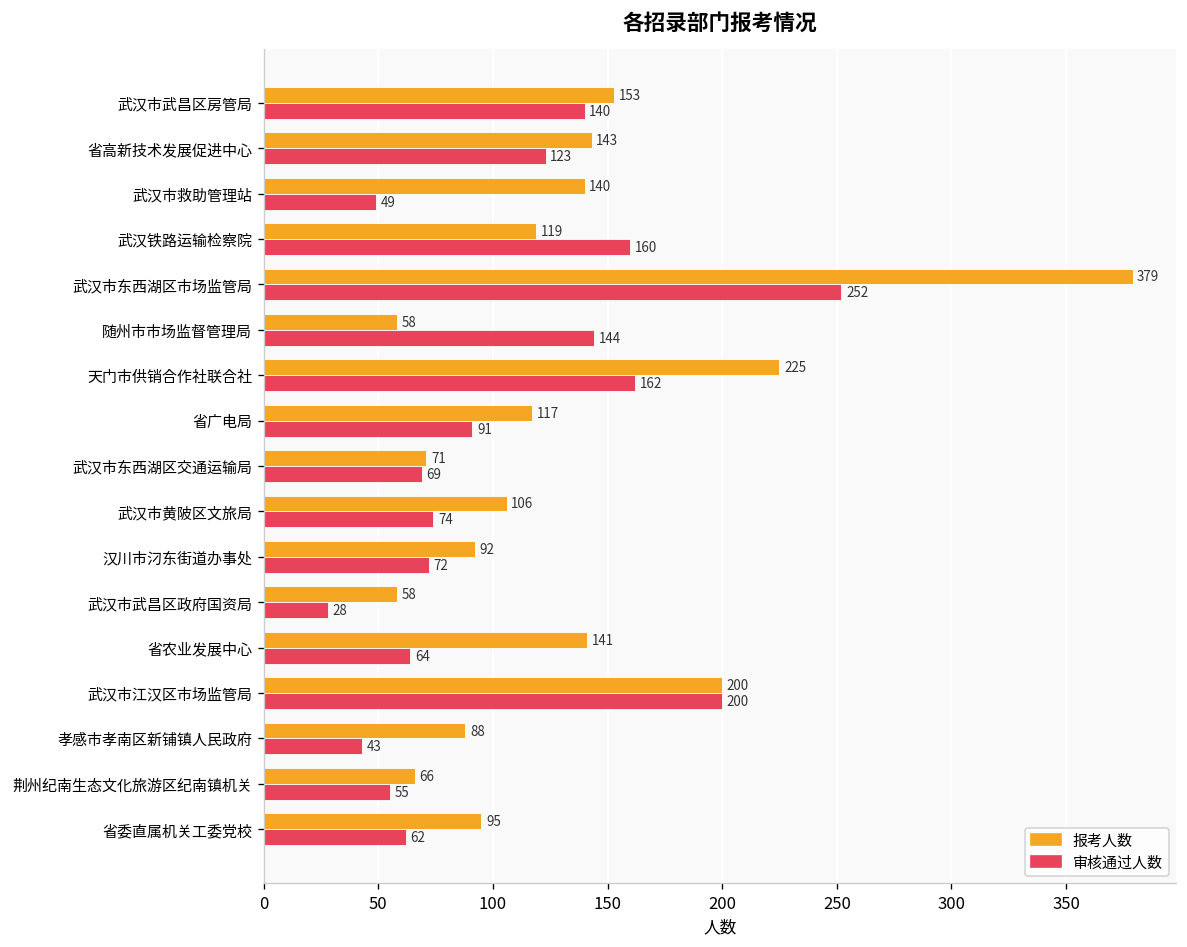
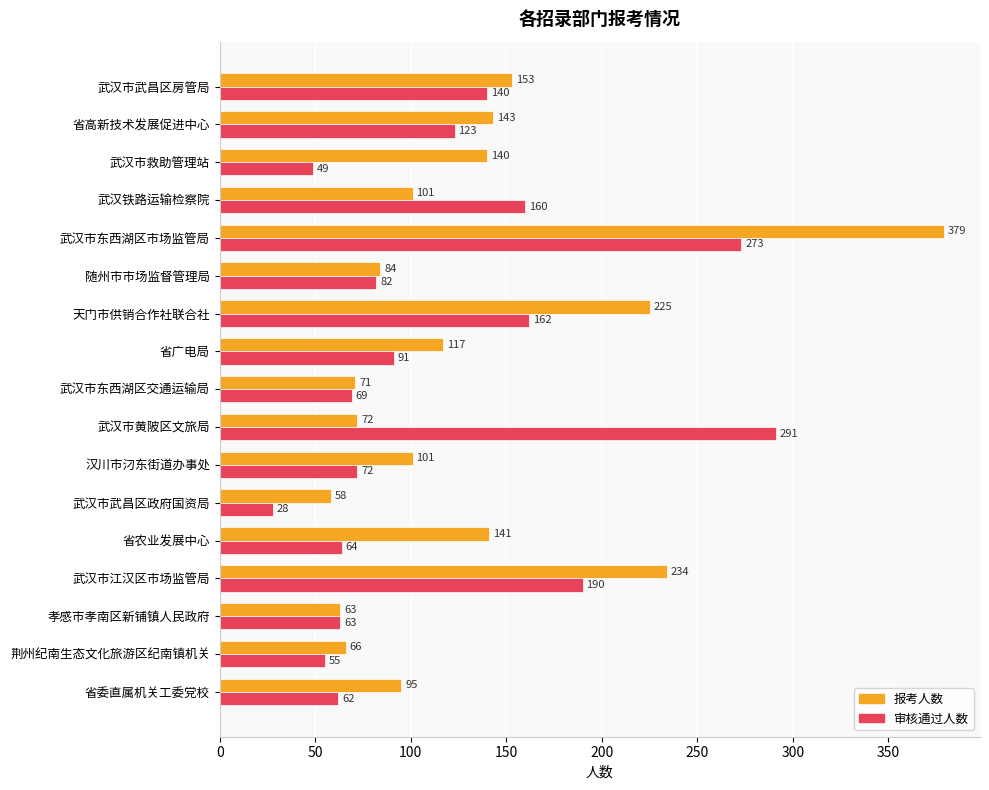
  {
    "报考人数": {
      "武汉市武昌区房管局": 153,
      "省高新技术发展促进中心": 143,
      "武汉市救助管理站": 140,
-     "武汉铁路运输检察院": 119,
+     "武汉铁路运输检察院": 101,
      "武汉市东西湖区市场监管局": 379,
-     "随州市市场监督管理局": 58,
+     "随州市市场监督管理局": 84,
      "天门市供销合作社联合社": 225,
      "省广电局": 117,
      "武汉市东西湖区交通运输局": 71,
-     "武汉市黄陂区文旅局": 106,
-     "汉川市汈东街道办事处": 92,
+     "武汉市黄陂区文旅局": 72,
+     "汉川市汈东街道办事处": 101,
      "武汉市武昌区政府国资局": 58,
      "省农业发展中心": 141,
-     "武汉市江汉区市场监管局": 200,
-     "孝感市孝南区新铺镇人民政府": 88,
+     "武汉市江汉区市场监管局": 234,
+     "孝感市孝南区新铺镇人民政府": 63,
      "荆州纪南生态文化旅游区纪南镇机关": 66,
      "省委直属机关工委党校": 95
    },
    "审核通过人数": {
      "武汉市武昌区房管局": 140,
      "省高新技术发展促进中心": 123,
      "武汉市救助管理站": 49,
      "武汉铁路运输检察院": 160,
-     "武汉市东西湖区市场监管局": 252,
-     "随州市市场监督管理局": 144,
+     "武汉市东西湖区市场监管局": 273,
+     "随州市市场监督管理局": 82,
      "天门市供销合作社联合社": 162,
      "省广电局": 91,
      "武汉市东西湖区交通运输局": 69,
-     "武汉市黄陂区文旅局": 74,
+     "武汉市黄陂区文旅局": 291,
      "汉川市汈东街道办事处": 72,
      "武汉市武昌区政府国资局": 28,
      "省农业发展中心": 64,
-     "武汉市江汉区市场监管局": 200,
-     "孝感市孝南区新铺镇人民政府": 43,
+     "武汉市江汉区市场监管局": 190,
+     "孝感市孝南区新铺镇人民政府": 63,
      "荆州纪南生态文化旅游区纪南镇机关": 55,
      "省委直属机关工委党校": 62
    }
  }
